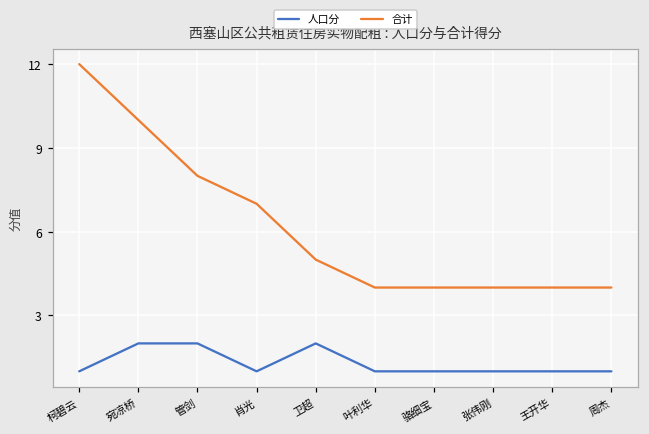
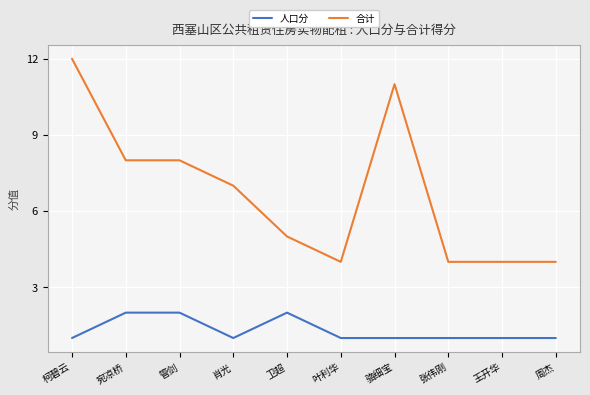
  {
    "人口分": {
      "柯碧云": 1,
      "宛凉桥": 2,
      "管剑": 2,
      "肖光": 1,
      "卫超": 2,
      "叶利华": 1,
      "骆细宝": 1,
      "张伟刚": 1,
      "王开华": 1,
      "周杰": 1
    },
    "合计": {
      "柯碧云": 12,
-     "宛凉桥": 10,
+     "宛凉桥": 8,
      "管剑": 8,
      "肖光": 7,
      "卫超": 5,
      "叶利华": 4,
-     "骆细宝": 4,
+     "骆细宝": 11,
      "张伟刚": 4,
      "王开华": 4,
      "周杰": 4
    }
  }
